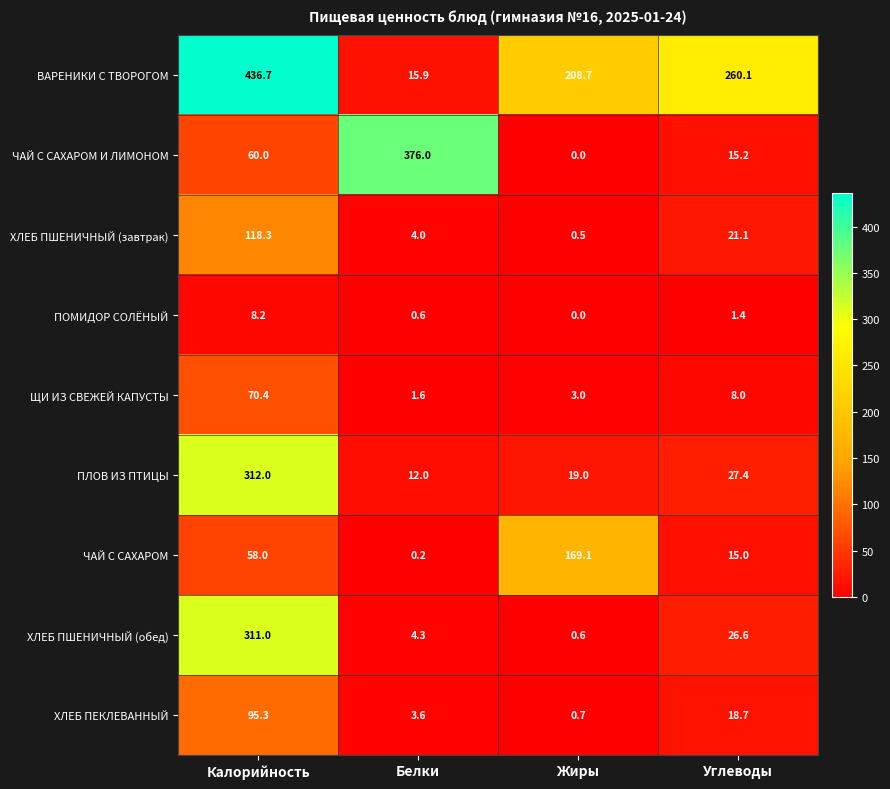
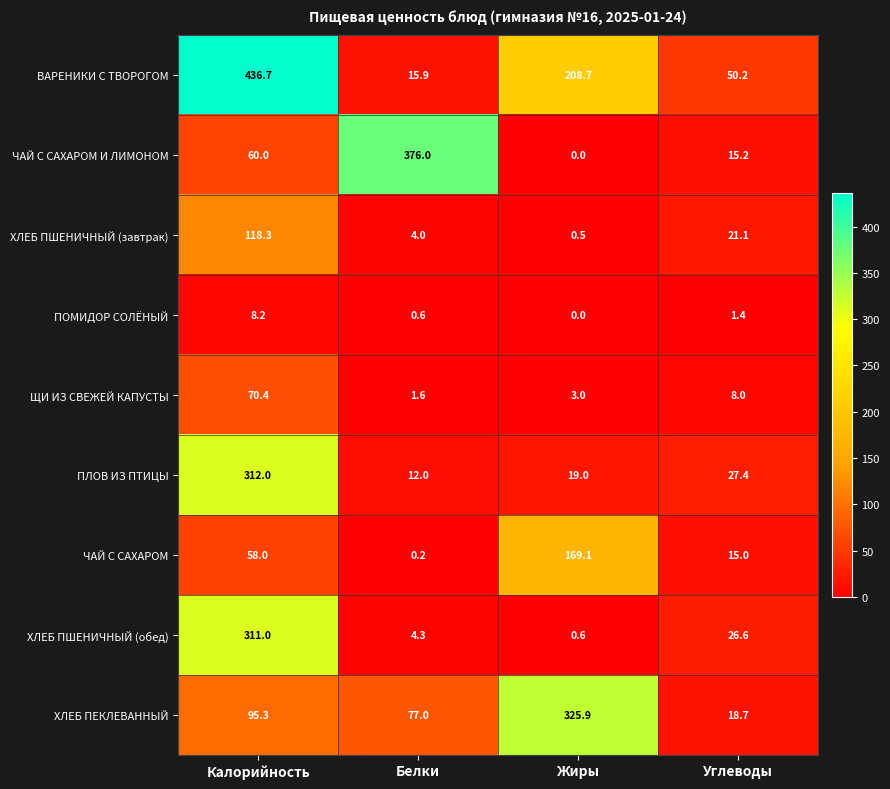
  {
    "ВАРЕНИКИ С ТВОРОГОМ": {
      "Калорийность": 436.7,
      "Белки": 15.9,
      "Жиры": 208.7,
-     "Углеводы": 260.1
+     "Углеводы": 50.2
    },
    "ЧАЙ С САХАРОМ И ЛИМОНОМ": {
      "Калорийность": 60.0,
      "Белки": 376.0,
      "Жиры": 0.0,
      "Углеводы": 15.2
    },
    "ХЛЕБ ПШЕНИЧНЫЙ (завтрак)": {
      "Калорийность": 118.3,
      "Белки": 4.0,
      "Жиры": 0.5,
      "Углеводы": 21.1
    },
    "ПОМИДОР СОЛЁНЫЙ": {
      "Калорийность": 8.2,
      "Белки": 0.6,
      "Жиры": 0.0,
      "Углеводы": 1.4
    },
    "ЩИ ИЗ СВЕЖЕЙ КАПУСТЫ": {
      "Калорийность": 70.4,
      "Белки": 1.6,
      "Жиры": 3.0,
      "Углеводы": 8.0
    },
    "ПЛОВ ИЗ ПТИЦЫ": {
      "Калорийность": 312.0,
      "Белки": 12.0,
      "Жиры": 19.0,
      "Углеводы": 27.4
    },
    "ЧАЙ С САХАРОМ": {
      "Калорийность": 58.0,
      "Белки": 0.2,
      "Жиры": 169.1,
      "Углеводы": 15.0
    },
    "ХЛЕБ ПШЕНИЧНЫЙ (обед)": {
      "Калорийность": 311.0,
      "Белки": 4.3,
      "Жиры": 0.6,
      "Углеводы": 26.6
    },
    "ХЛЕБ ПЕКЛЕВАННЫЙ": {
      "Калорийность": 95.3,
-     "Белки": 3.6,
-     "Жиры": 0.7,
+     "Белки": 77.0,
+     "Жиры": 325.9,
      "Углеводы": 18.7
    }
  }
